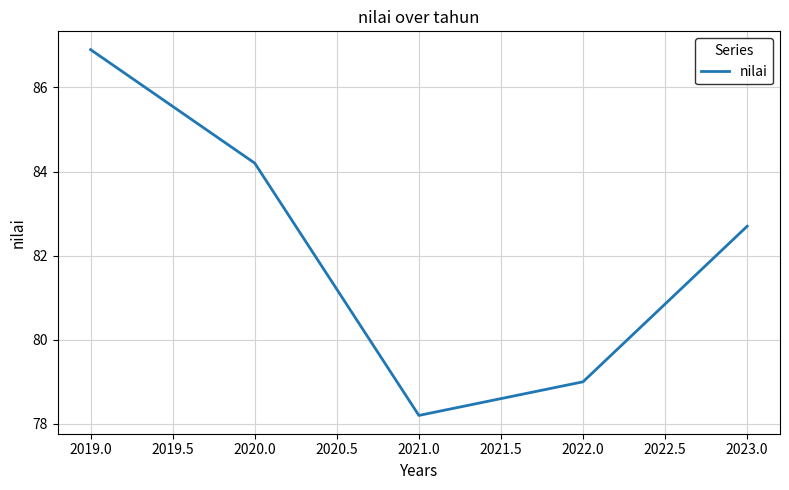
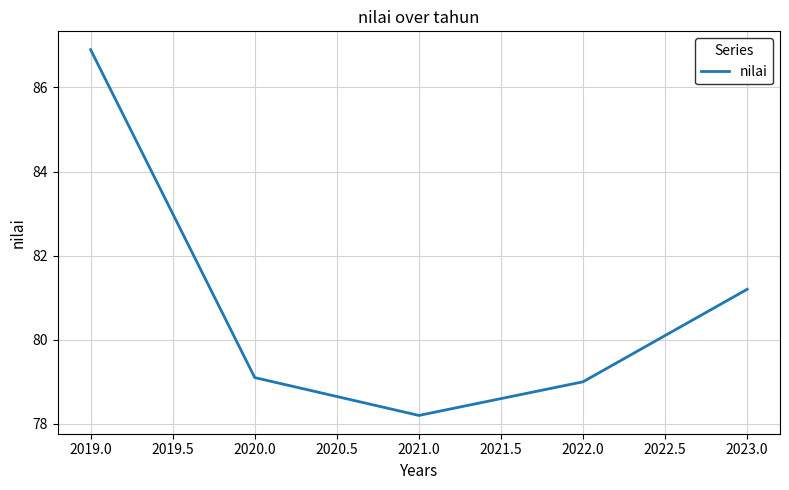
  {
    "2019.0": 86.9,
-   "2020.0": 84.2,
+   "2020.0": 79.1,
    "2021.0": 78.2,
    "2022.0": 79.0,
-   "2023.0": 82.7
+   "2023.0": 81.2
  }
